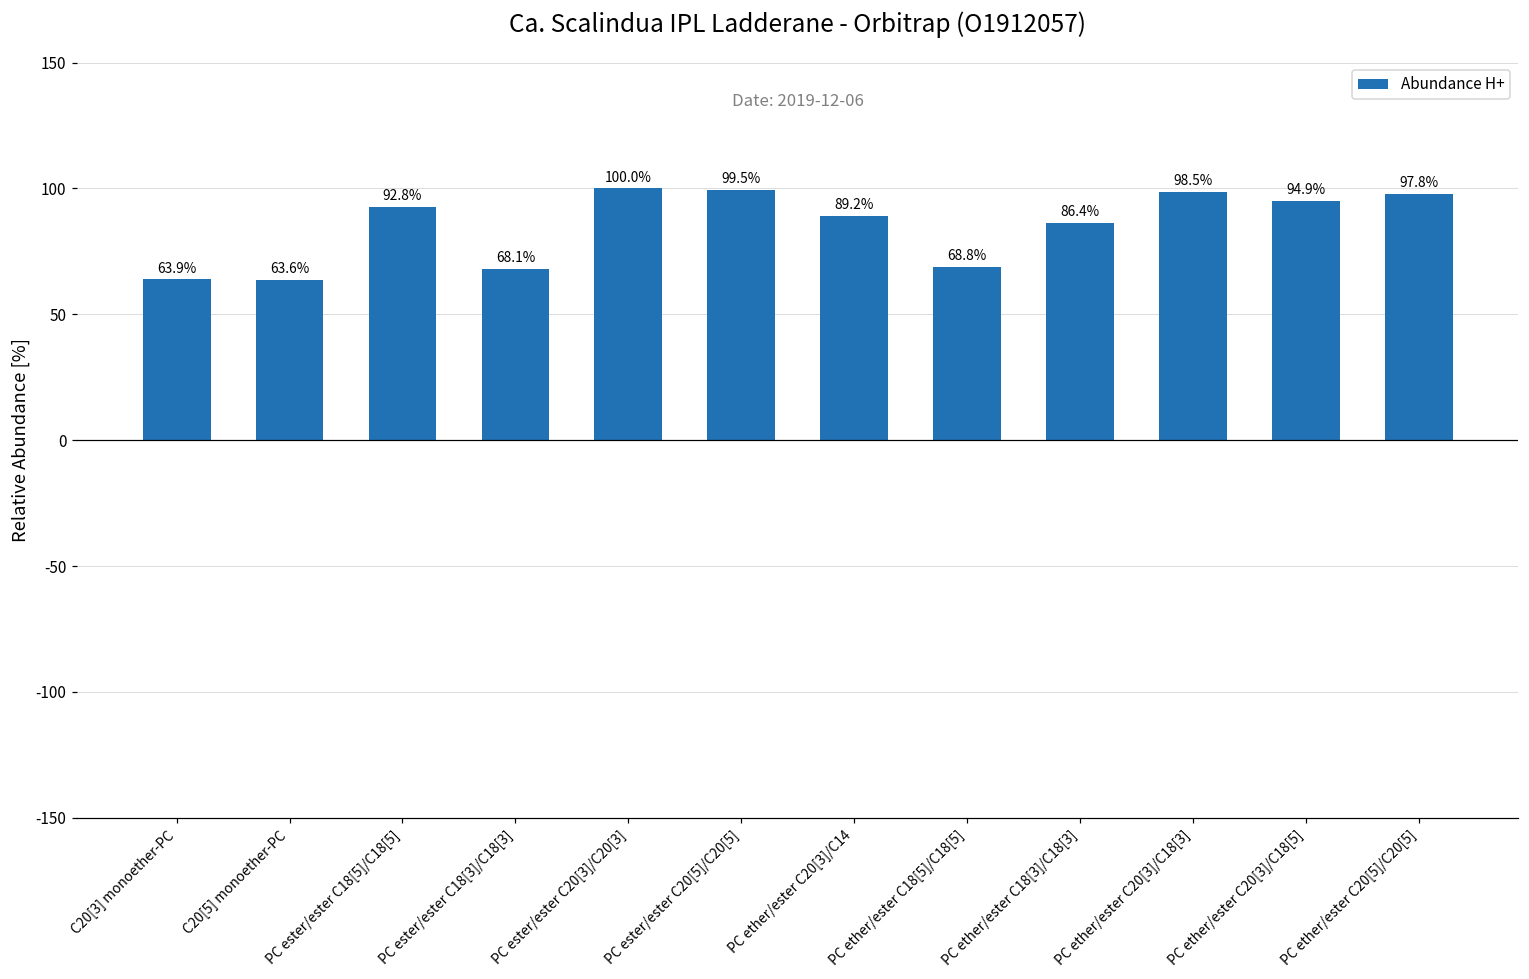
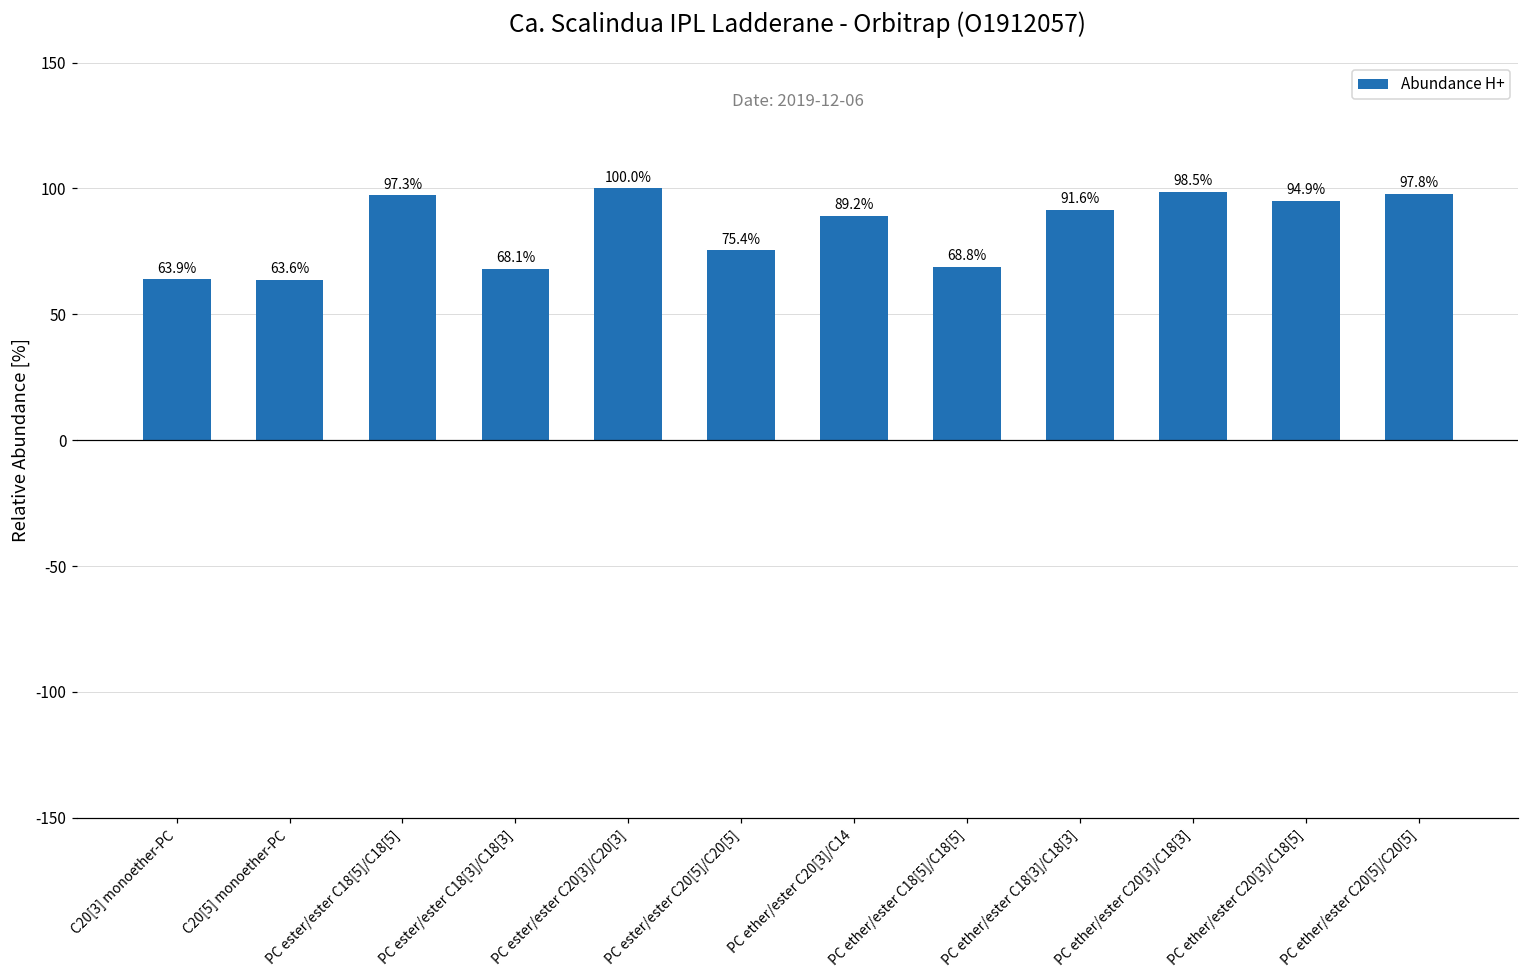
  {
    "C20[3] monoether-PC": "63.9%",
    "C20[5] monoether-PC": "63.6%",
-   "PC ester/ester C18[5]/C18[5]": "92.8%",
+   "PC ester/ester C18[5]/C18[5]": "97.3%",
    "PC ester/ester C18[3]/C18[3]": "68.1%",
    "PC ester/ester C20[3]/C20[3]": "100.0%",
-   "PC ester/ester C20[5]/C20[5]": "99.5%",
+   "PC ester/ester C20[5]/C20[5]": "75.4%",
    "PC ether/ester C20[3]/C14": "89.2%",
    "PC ether/ester C18[5]/C18[5]": "68.8%",
-   "PC ether/ester C18[3]/C18[3]": "86.4%",
+   "PC ether/ester C18[3]/C18[3]": "91.6%",
    "PC ether/ester C20[3]/C18[3]": "98.5%",
    "PC ether/ester C20[3]/C18[5]": "94.9%",
    "PC ether/ester C20[5]/C20[5]": "97.8%"
  }
